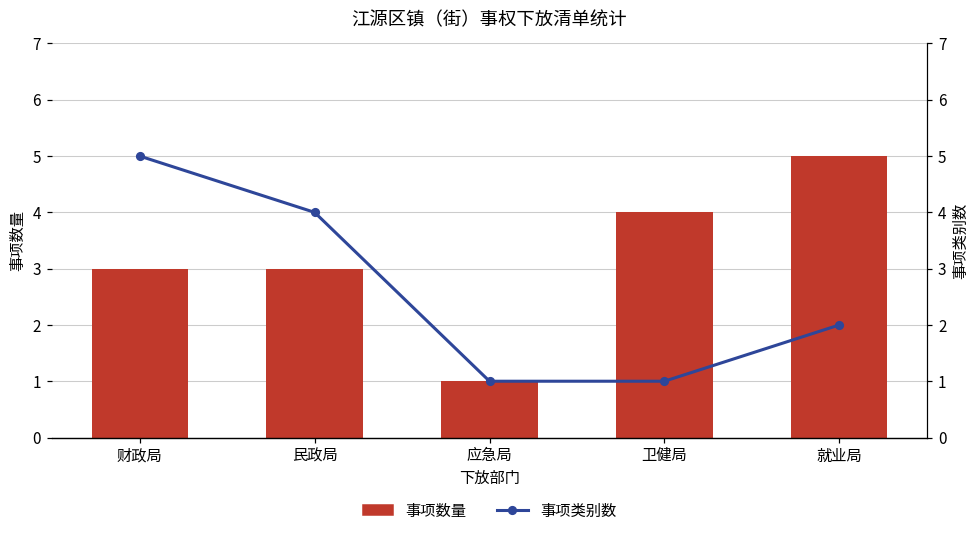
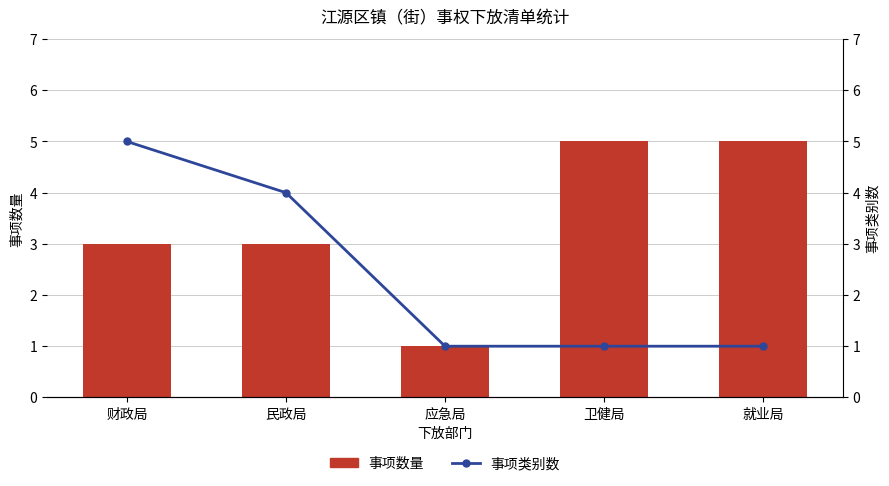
  {
    "事项数量": {
      "财政局": 3,
      "民政局": 3,
      "应急局": 1,
-     "卫健局": 4,
+     "卫健局": 5,
      "就业局": 5
    },
    "事项类别数": {
      "财政局": 5,
      "民政局": 4,
      "应急局": 1,
      "卫健局": 1,
-     "就业局": 2
+     "就业局": 1
    }
  }
